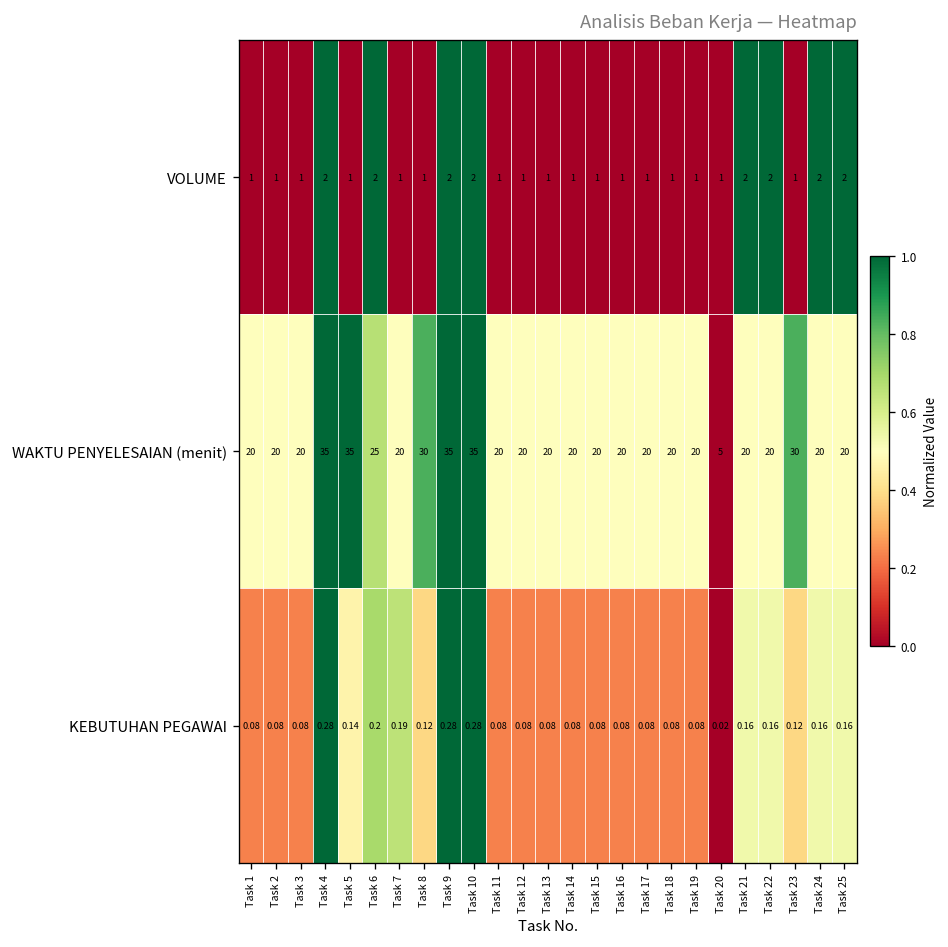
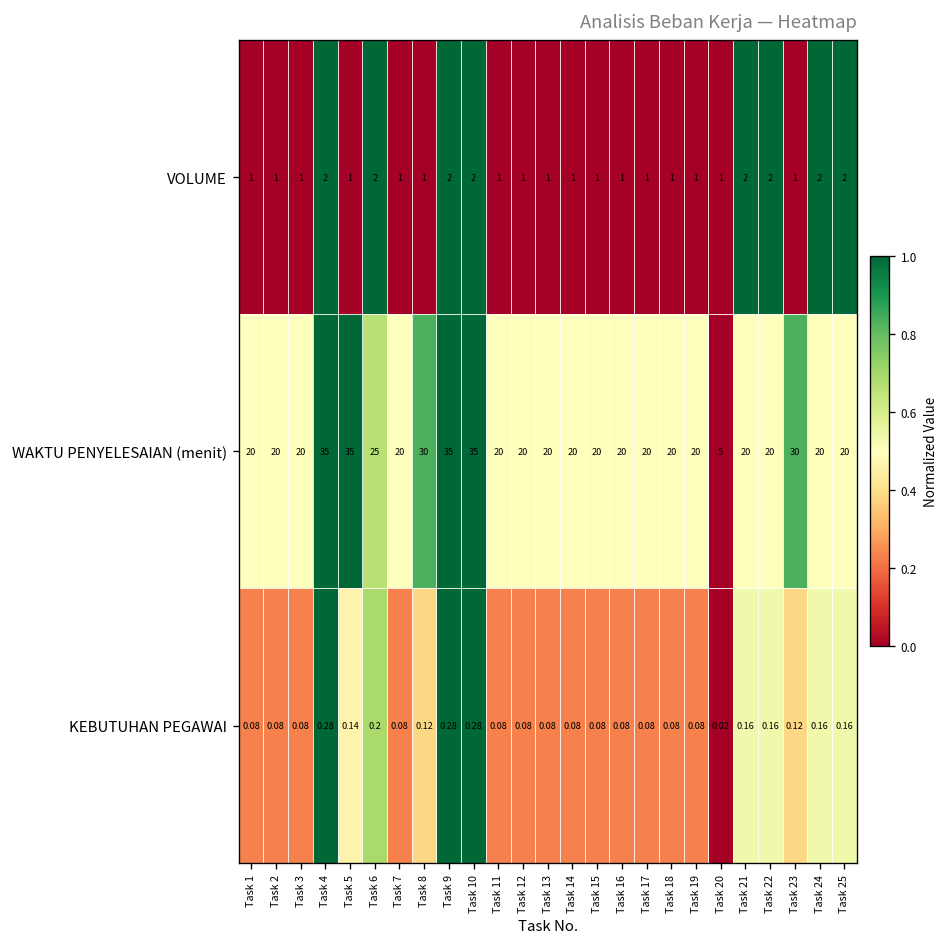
  {
    "VOLUME": {
      "Task 1": 1,
      "Task 2": 1,
      "Task 3": 1,
      "Task 4": 2,
      "Task 5": 1,
      "Task 6": 2,
      "Task 7": 1,
      "Task 8": 1,
      "Task 9": 2,
      "Task 10": 2,
      "Task 11": 1,
      "Task 12": 1,
      "Task 13": 1,
      "Task 14": 1,
      "Task 15": 1,
      "Task 16": 1,
      "Task 17": 1,
      "Task 18": 1,
      "Task 19": 1,
      "Task 20": 1,
      "Task 21": 2,
      "Task 22": 2,
      "Task 23": 1,
      "Task 24": 2,
      "Task 25": 2
    },
    "WAKTU PENYELESAIAN (menit)": {
      "Task 1": 20,
      "Task 2": 20,
      "Task 3": 20,
      "Task 4": 35,
      "Task 5": 35,
      "Task 6": 25,
      "Task 7": 20,
      "Task 8": 30,
      "Task 9": 35,
      "Task 10": 35,
      "Task 11": 20,
      "Task 12": 20,
      "Task 13": 20,
      "Task 14": 20,
      "Task 15": 20,
      "Task 16": 20,
      "Task 17": 20,
      "Task 18": 20,
      "Task 19": 20,
      "Task 20": 5,
      "Task 21": 20,
      "Task 22": 20,
      "Task 23": 30,
      "Task 24": 20,
      "Task 25": 20
    },
    "KEBUTUHAN PEGAWAI": {
      "Task 1": 0.08,
      "Task 2": 0.08,
      "Task 3": 0.08,
      "Task 4": 0.28,
      "Task 5": 0.14,
      "Task 6": 0.2,
-     "Task 7": 0.19,
+     "Task 7": 0.08,
      "Task 8": 0.12,
      "Task 9": 0.28,
      "Task 10": 0.28,
      "Task 11": 0.08,
      "Task 12": 0.08,
      "Task 13": 0.08,
      "Task 14": 0.08,
      "Task 15": 0.08,
      "Task 16": 0.08,
      "Task 17": 0.08,
      "Task 18": 0.08,
      "Task 19": 0.08,
      "Task 20": 0.02,
      "Task 21": 0.16,
      "Task 22": 0.16,
      "Task 23": 0.12,
      "Task 24": 0.16,
      "Task 25": 0.16
    }
  }
